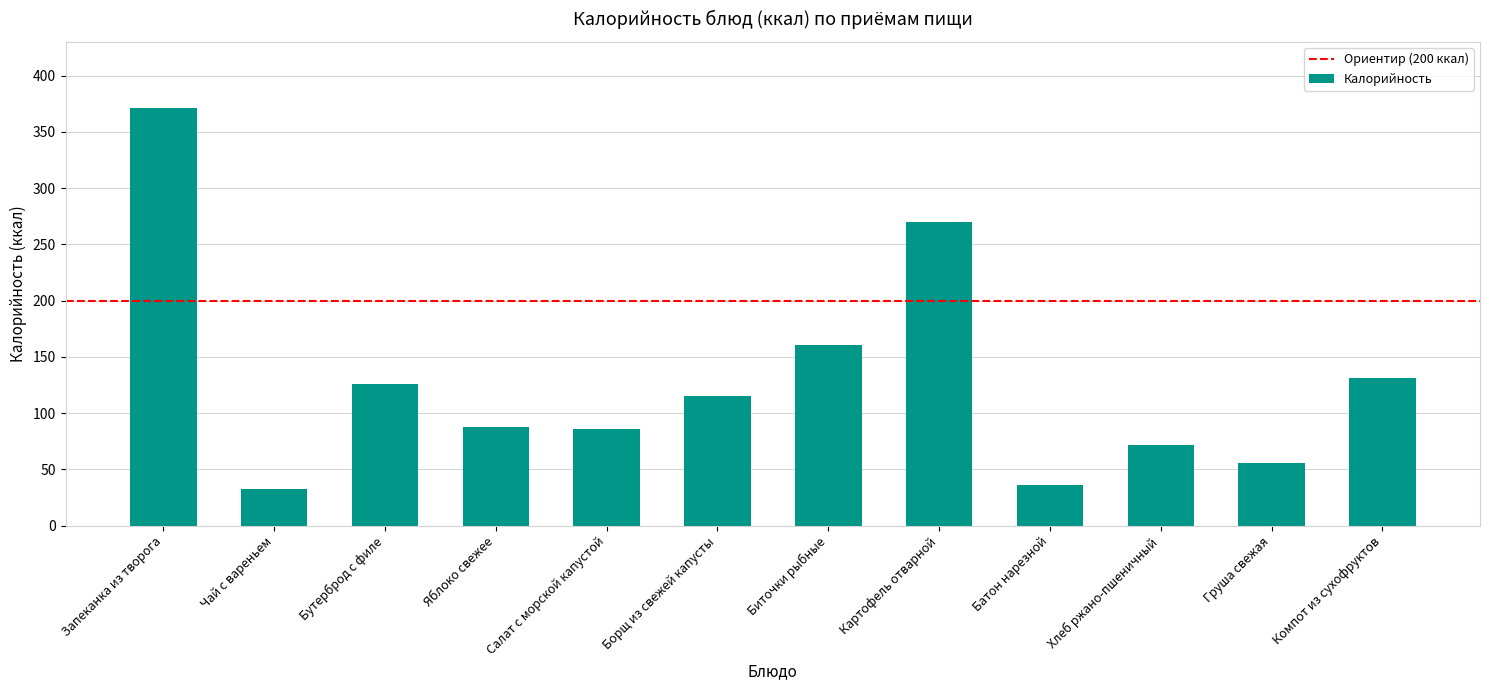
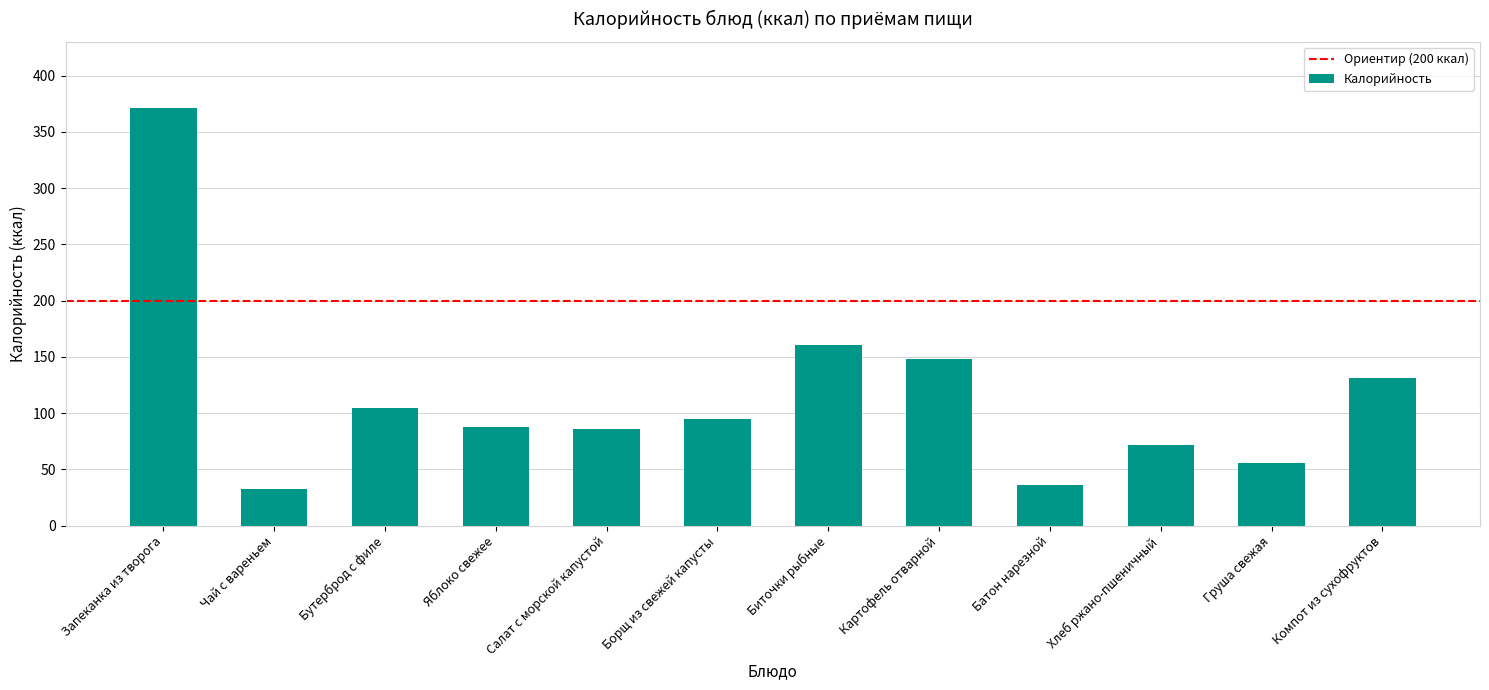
  {
    "Запеканка из творога": 371,
    "Чай с вареньем": 33,
-   "Бутерброд с филе": 126,
+   "Бутерброд с филе": 105,
    "Яблоко свежее": 88,
    "Салат с морской капустой": 86,
-   "Борщ из свежей капусты": 115,
+   "Борщ из свежей капусты": 95,
    "Биточки рыбные": 161,
-   "Картофель отварной": 270,
+   "Картофель отварной": 148,
    "Батон нарезной": 36,
    "Хлеб ржано-пшеничный": 72,
    "Груша свежая": 56,
    "Компот из сухофруктов": 131
  }
